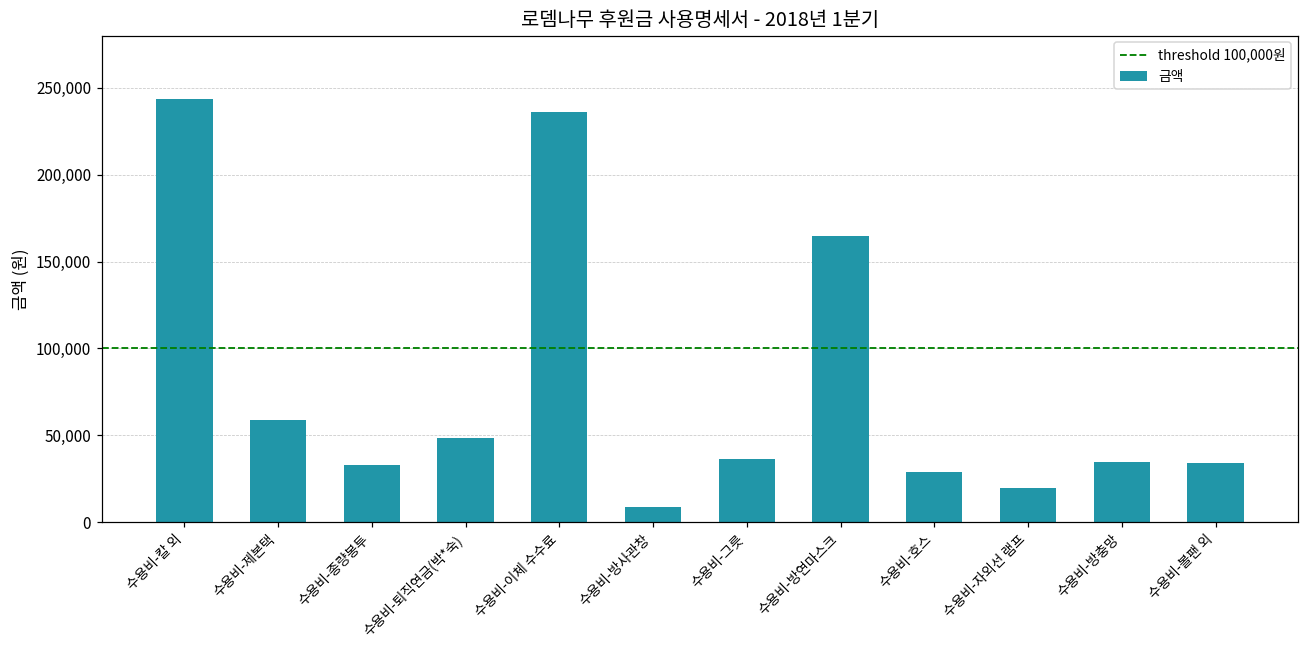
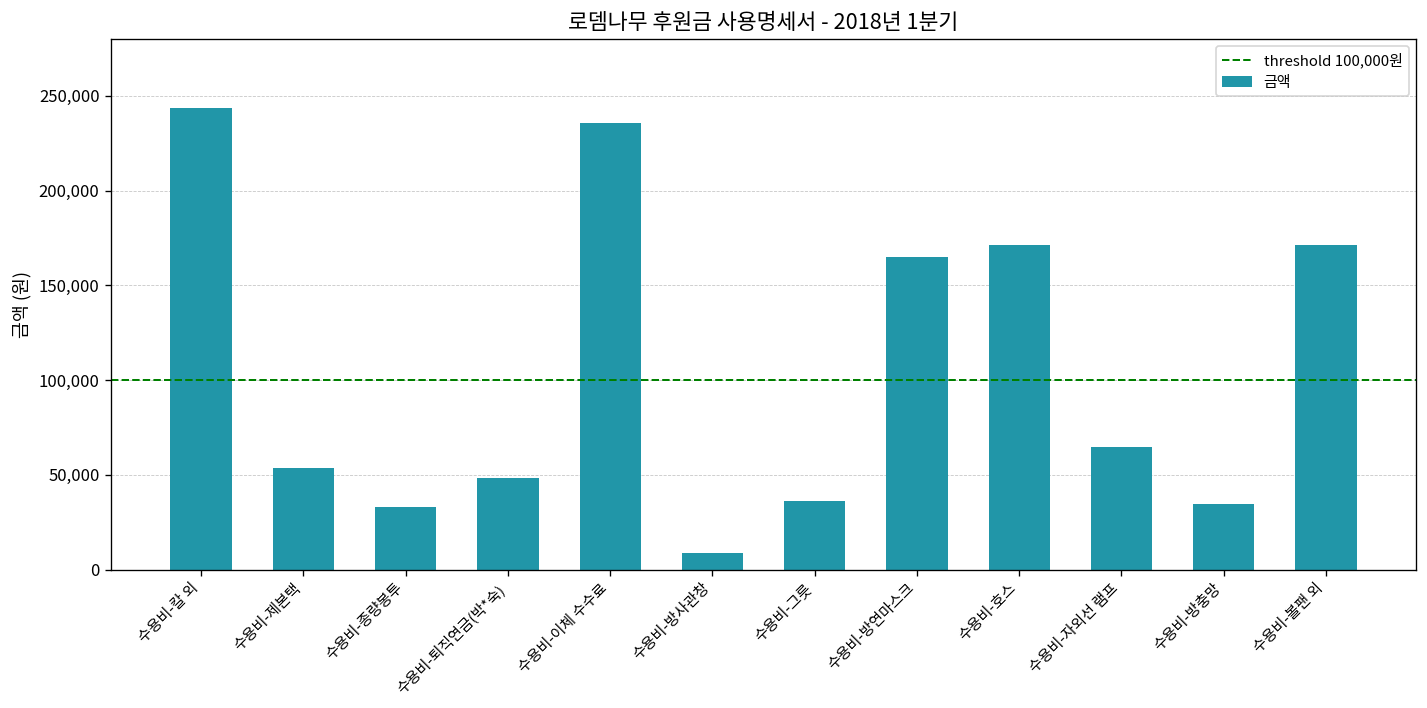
  {
    "수용비-칼 외": "244,000",
-   "수용비-제본택": "59,000",
+   "수용비-제본택": "54,000",
    "수용비-종량봉투": "33,000",
    "수용비-퇴직연금(박*숙)": "49,000",
    "수용비-이체 수수료": "236,000",
    "수용비-방사관창": "9,000",
    "수용비-그릇": "36,000",
    "수용비-방연마스크": "165,000",
-   "수용비-호스": "29,000",
-   "수용비-자외선 램프": "20,000",
+   "수용비-호스": "171,000",
+   "수용비-자외선 램프": "65,000",
    "수용비-방충망": "35,000",
-   "수용비-볼팬 외": "34,000"
+   "수용비-볼팬 외": "171,000"
  }
